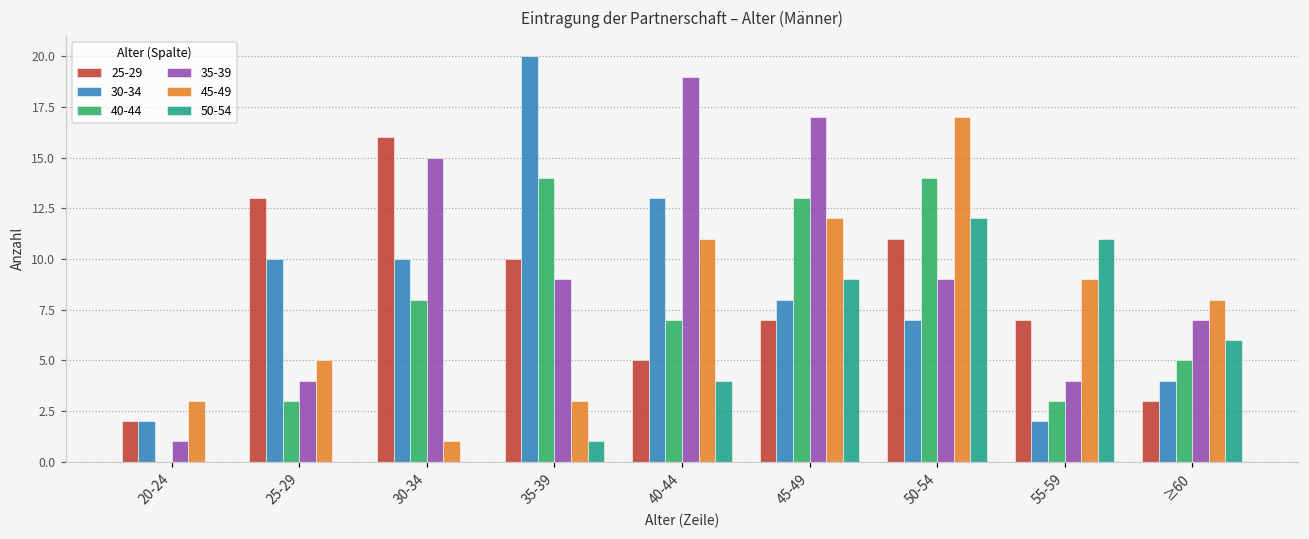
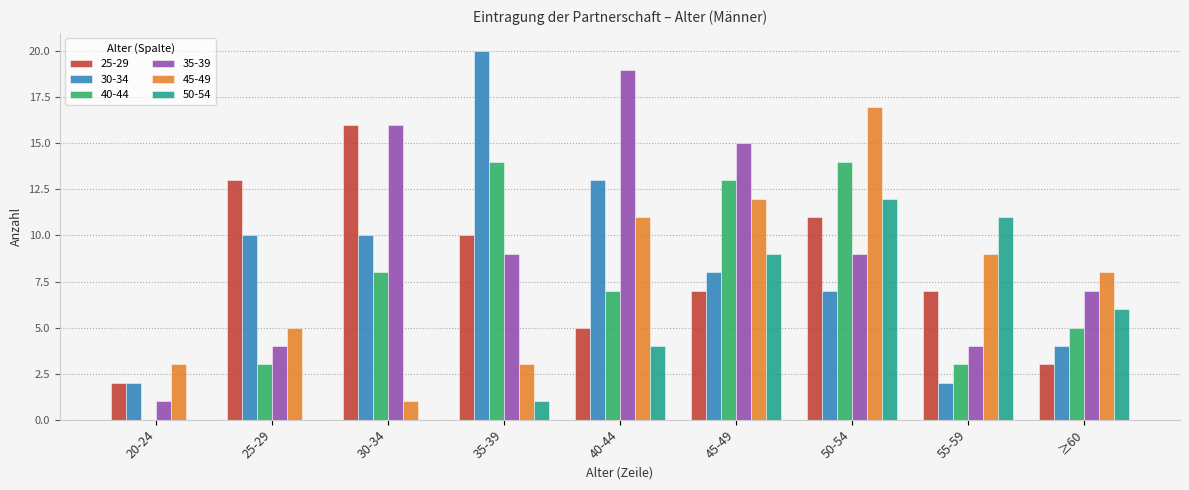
  {
    "25-29": {
      "20-24": 2,
      "25-29": 13,
      "30-34": 16,
      "35-39": 10,
      "40-44": 5,
      "45-49": 7,
      "50-54": 11,
      "55-59": 7,
      "≥60": 3
    },
    "30-34": {
      "20-24": 2,
      "25-29": 10,
      "30-34": 10,
      "35-39": 20,
      "40-44": 13,
      "45-49": 8,
      "50-54": 7,
      "55-59": 2,
      "≥60": 4
    },
    "35-39": {
      "20-24": 1,
      "25-29": 4,
-     "30-34": 15,
+     "30-34": 16,
      "35-39": 9,
      "40-44": 19,
-     "45-49": 17,
+     "45-49": 15,
      "50-54": 9,
      "55-59": 4,
      "≥60": 7
    },
    "45-49": {
      "20-24": 3,
      "25-29": 5,
      "30-34": 1,
      "35-39": 3,
      "40-44": 11,
      "45-49": 12,
      "50-54": 17,
      "55-59": 9,
      "≥60": 8
    }
  }
